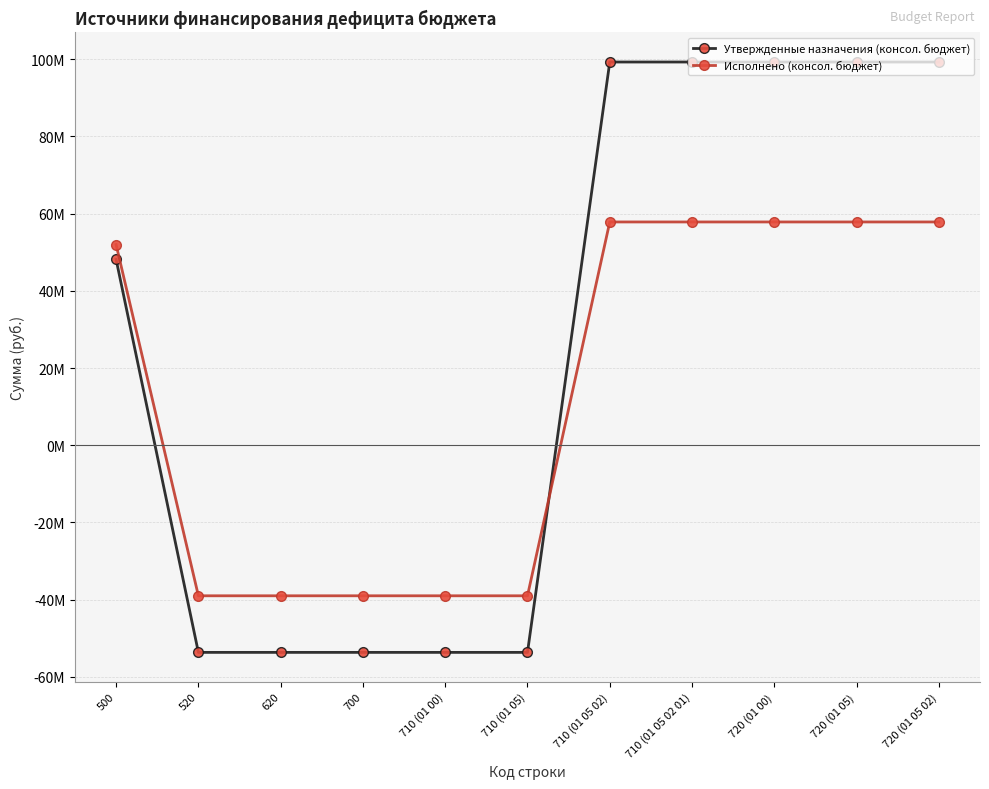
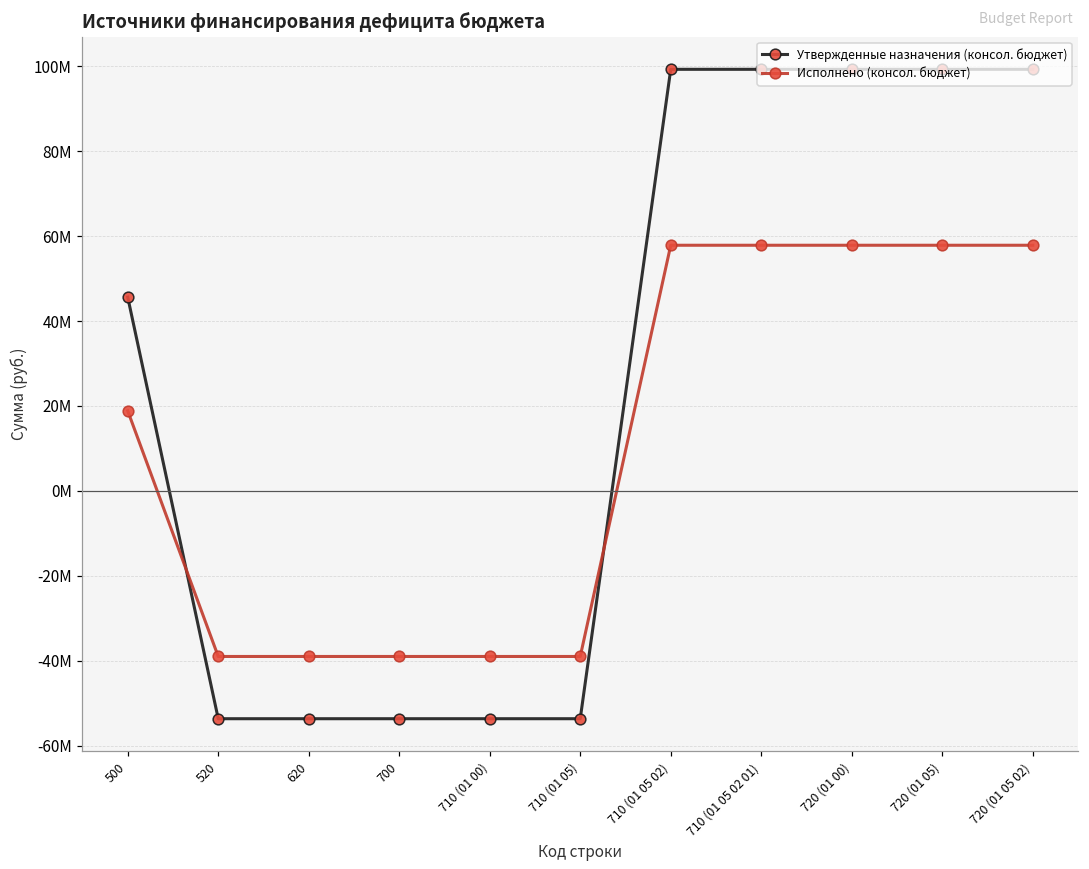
  {
    "Утвержденные назначения (консол. бюджет)": {
-     "500": 48000000,
+     "500": 46000000,
      "520": -54000000,
      "620": -54000000,
      "700": -54000000,
      "710 (01 00)": -54000000,
      "710 (01 05)": -54000000,
      "710 (01 05 02)": 99000000
    },
    "Исполнено (консол. бюджет)": {
-     "500": 52000000,
+     "500": 19000000,
      "520": -39000000,
      "620": -39000000,
      "700": -39000000,
      "710 (01 00)": -39000000,
      "710 (01 05)": -39000000,
      "710 (01 05 02)": 58000000,
      "710 (01 05 02 01)": 58000000,
      "720 (01 00)": 58000000,
      "720 (01 05)": 58000000,
      "720 (01 05 02)": 58000000
    }
  }
